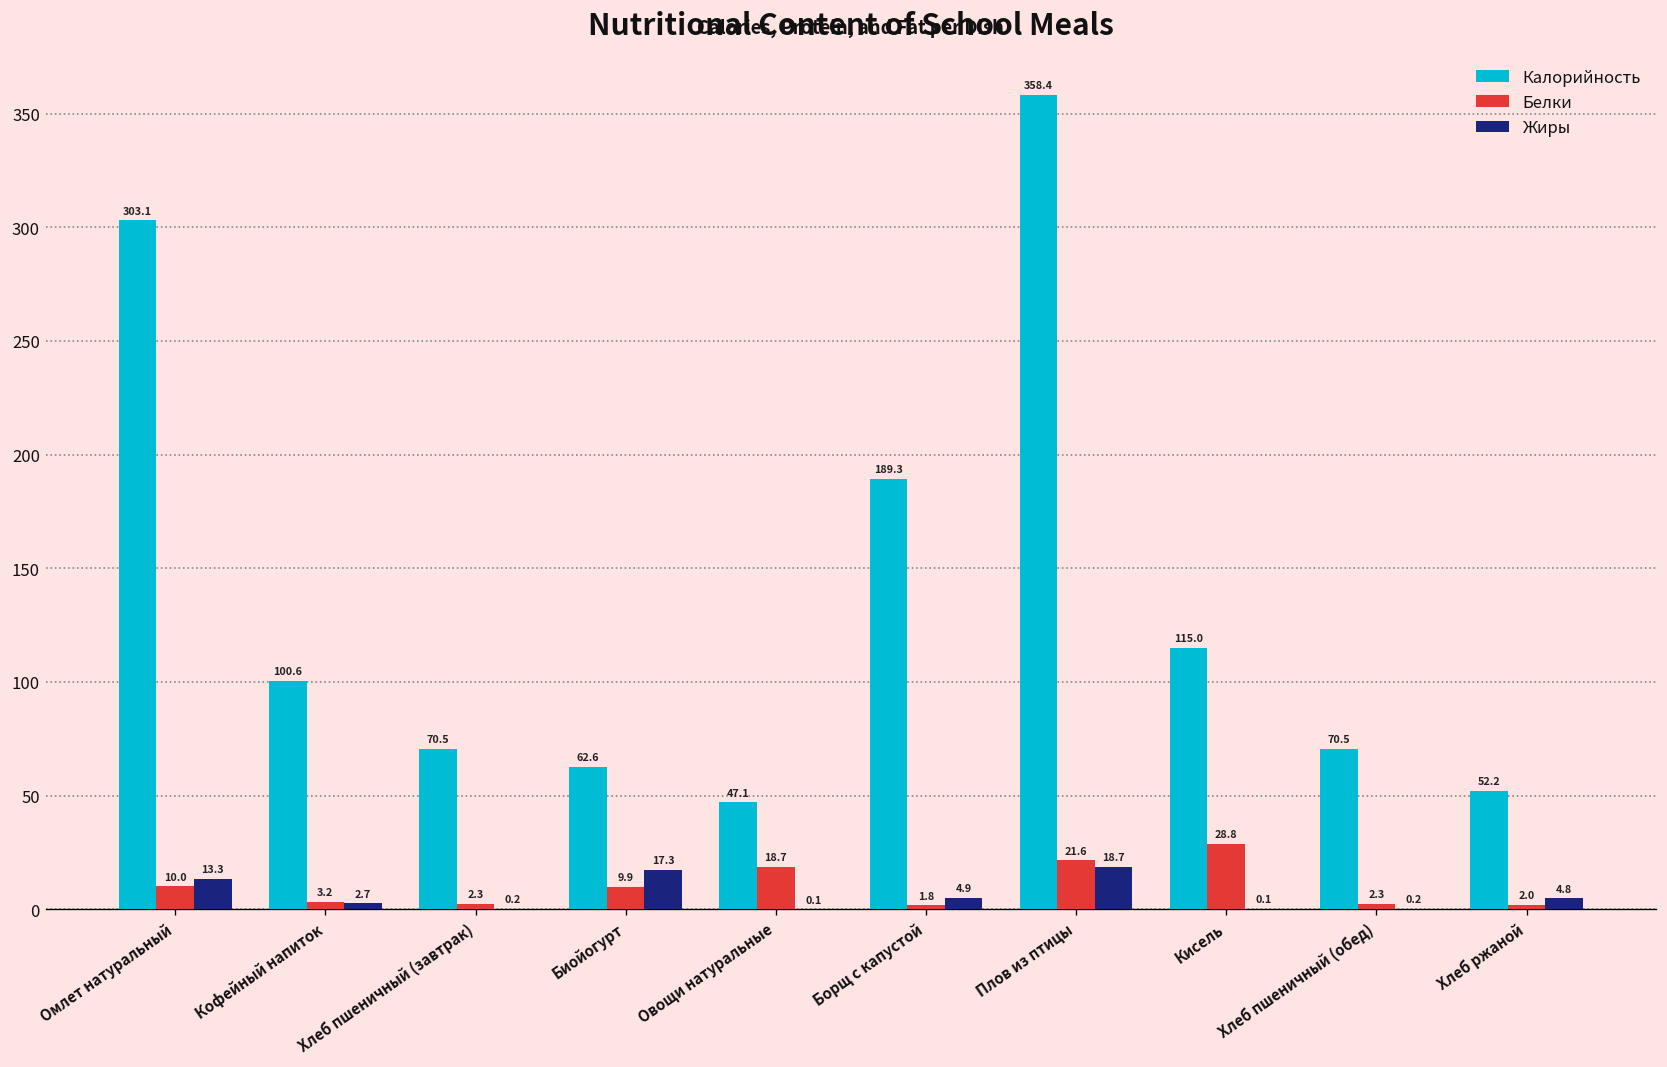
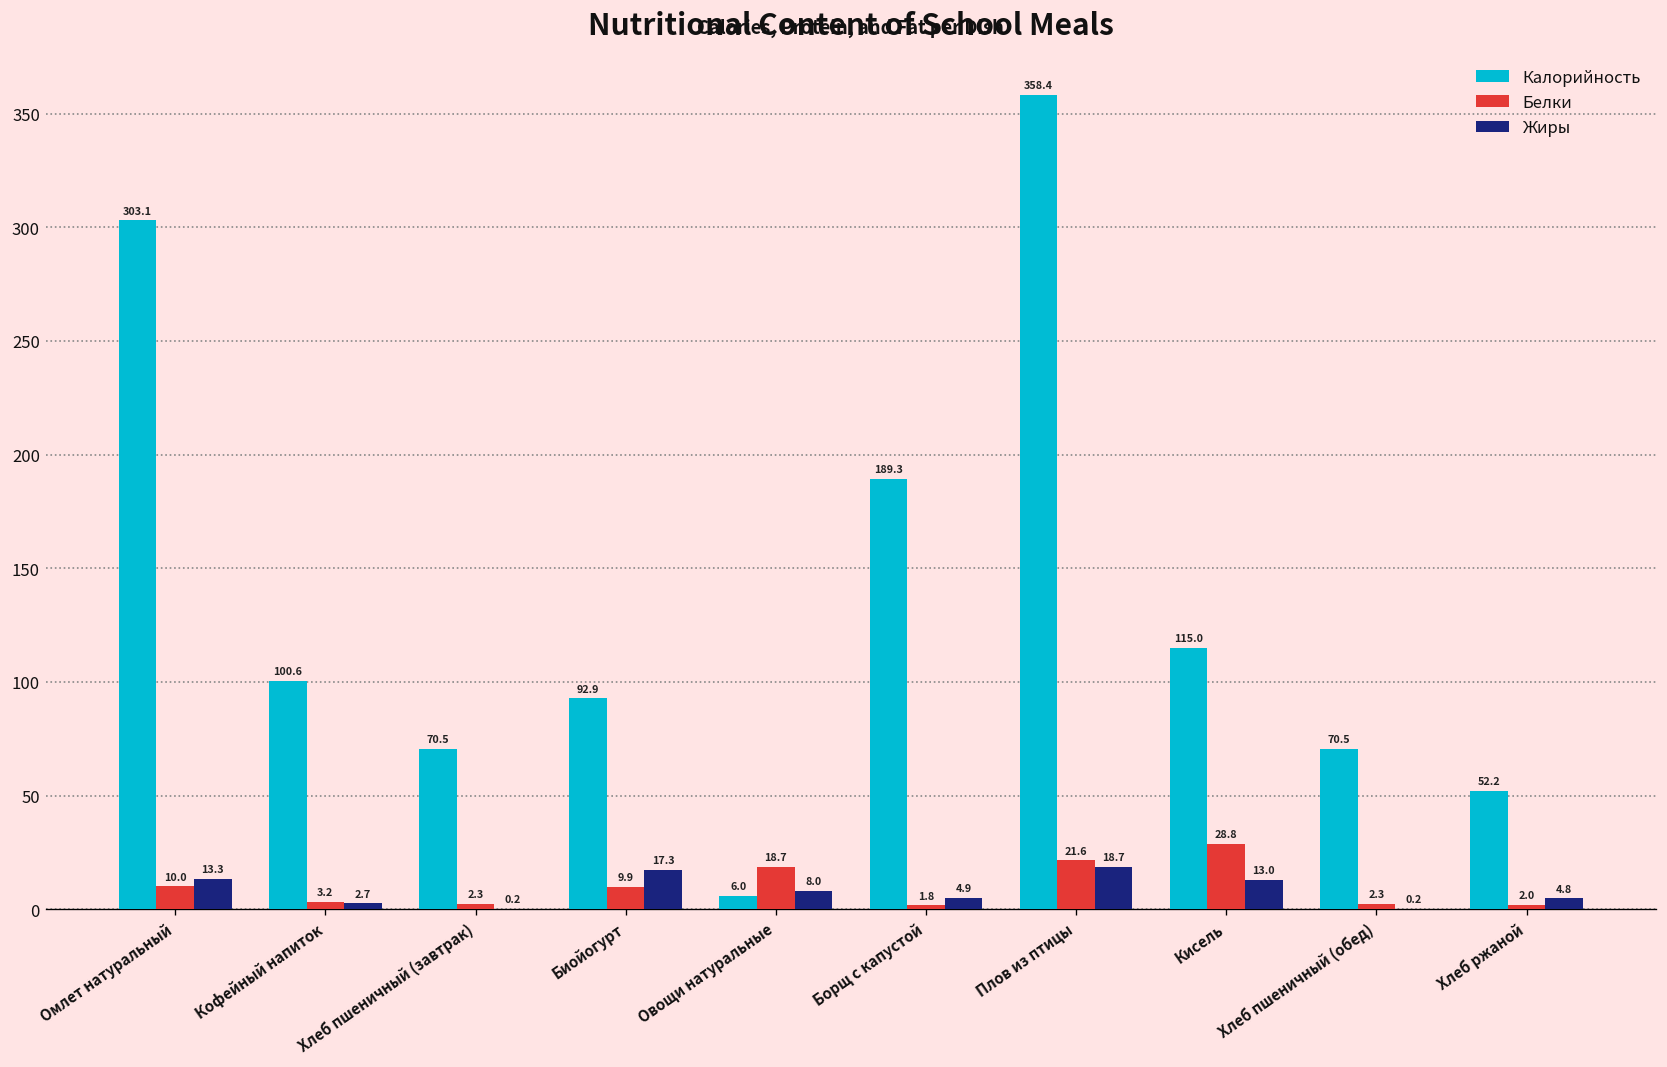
  {
    "Калорийность": {
      "Омлет натуральный": 303.1,
      "Кофейный напиток": 100.6,
      "Хлеб пшеничный (завтрак)": 70.5,
-     "Биойогурт": 62.6,
-     "Овощи натуральные": 47.1,
+     "Биойогурт": 92.9,
+     "Овощи натуральные": 6.0,
      "Борщ с капустой": 189.3,
      "Плов из птицы": 358.4,
      "Кисель": 115.0,
      "Хлеб пшеничный (обед)": 70.5,
      "Хлеб ржаной": 52.2
    },
    "Белки": {
      "Омлет натуральный": 10.0,
      "Кофейный напиток": 3.2,
      "Хлеб пшеничный (завтрак)": 2.3,
      "Биойогурт": 9.9,
      "Овощи натуральные": 18.7,
      "Борщ с капустой": 1.8,
      "Плов из птицы": 21.6,
      "Кисель": 28.8,
      "Хлеб пшеничный (обед)": 2.3,
      "Хлеб ржаной": 2.0
    },
    "Жиры": {
      "Омлет натуральный": 13.3,
      "Кофейный напиток": 2.7,
      "Хлеб пшеничный (завтрак)": 0.2,
      "Биойогурт": 17.3,
-     "Овощи натуральные": 0.1,
+     "Овощи натуральные": 8.0,
      "Борщ с капустой": 4.9,
      "Плов из птицы": 18.7,
-     "Кисель": 0.1,
+     "Кисель": 13.0,
      "Хлеб пшеничный (обед)": 0.2,
      "Хлеб ржаной": 4.8
    }
  }
